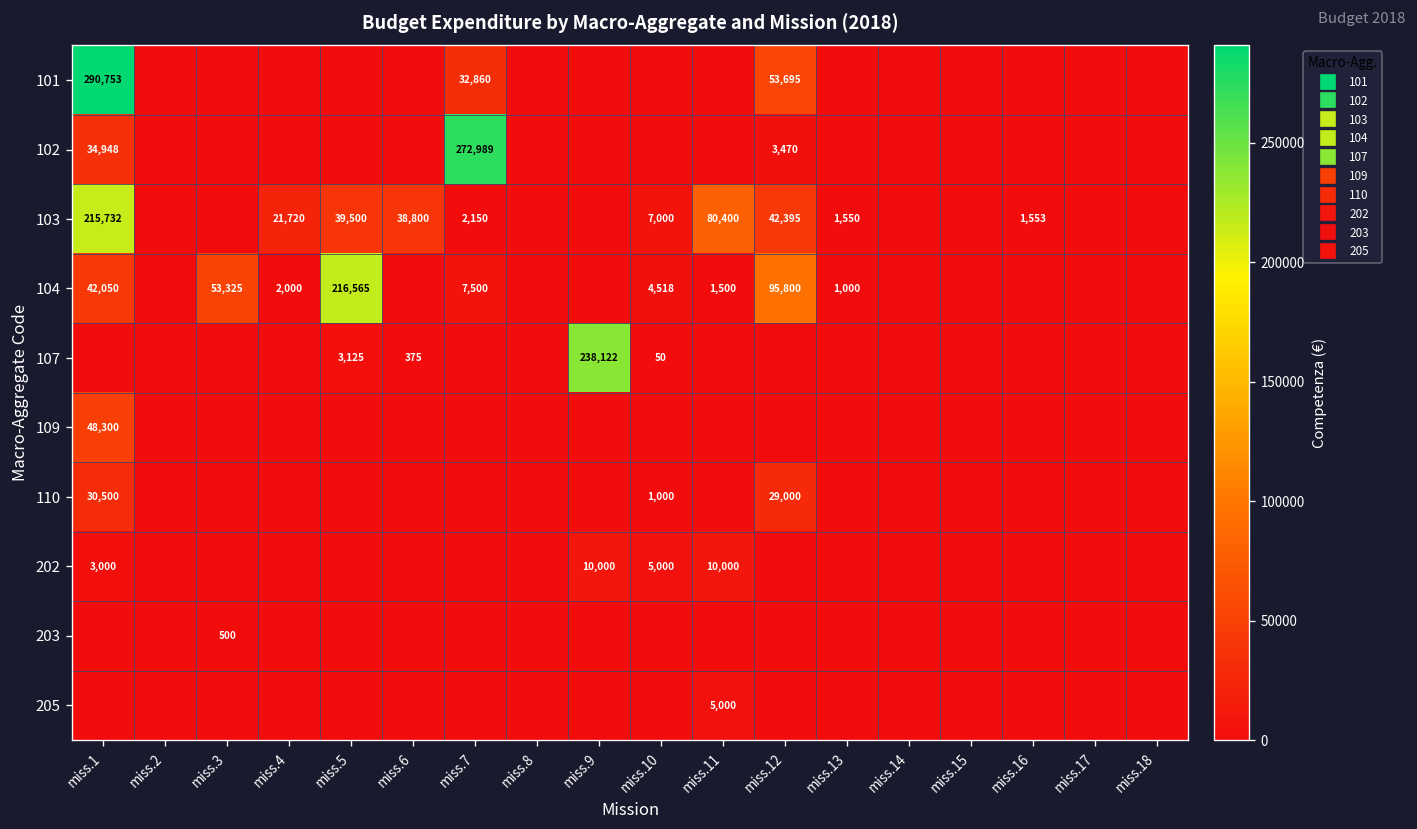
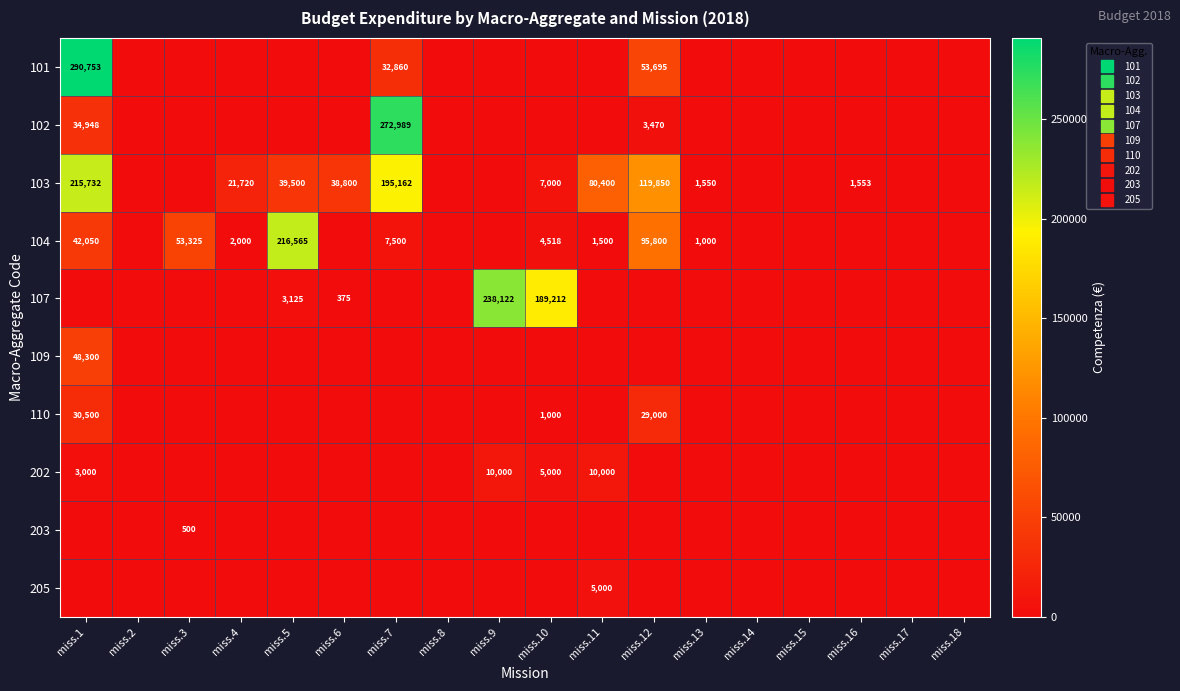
  {
    "101": {
      "miss.1": "290,753",
      "miss.7": "32,860",
      "miss.12": "53,695"
    },
    "102": {
      "miss.1": "34,948",
      "miss.7": "272,989",
      "miss.12": "3,470"
    },
    "103": {
      "miss.1": "215,732",
      "miss.4": "21,720",
      "miss.5": "39,500",
      "miss.6": "38,800",
-     "miss.7": "2,150",
+     "miss.7": "195,162",
      "miss.10": "7,000",
      "miss.11": "80,400",
-     "miss.12": "42,395",
+     "miss.12": "119,850",
      "miss.13": "1,550",
      "miss.16": "1,553"
    },
    "104": {
      "miss.1": "42,050",
      "miss.3": "53,325",
      "miss.4": "2,000",
      "miss.5": "216,565",
      "miss.7": "7,500",
      "miss.10": "4,518",
      "miss.11": "1,500",
      "miss.12": "95,800",
      "miss.13": "1,000"
    },
    "107": {
      "miss.5": "3,125",
      "miss.6": "375",
      "miss.9": "238,122",
-     "miss.10": "50"
+     "miss.10": "189,212"
    },
    "109": {
      "miss.1": "48,300"
    },
    "110": {
      "miss.1": "30,500",
      "miss.10": "1,000",
      "miss.12": "29,000"
    },
    "202": {
      "miss.1": "3,000",
      "miss.9": "10,000",
      "miss.10": "5,000",
      "miss.11": "10,000"
    },
    "203": {
      "miss.3": "500"
    },
    "205": {
      "miss.11": "5,000"
    }
  }
